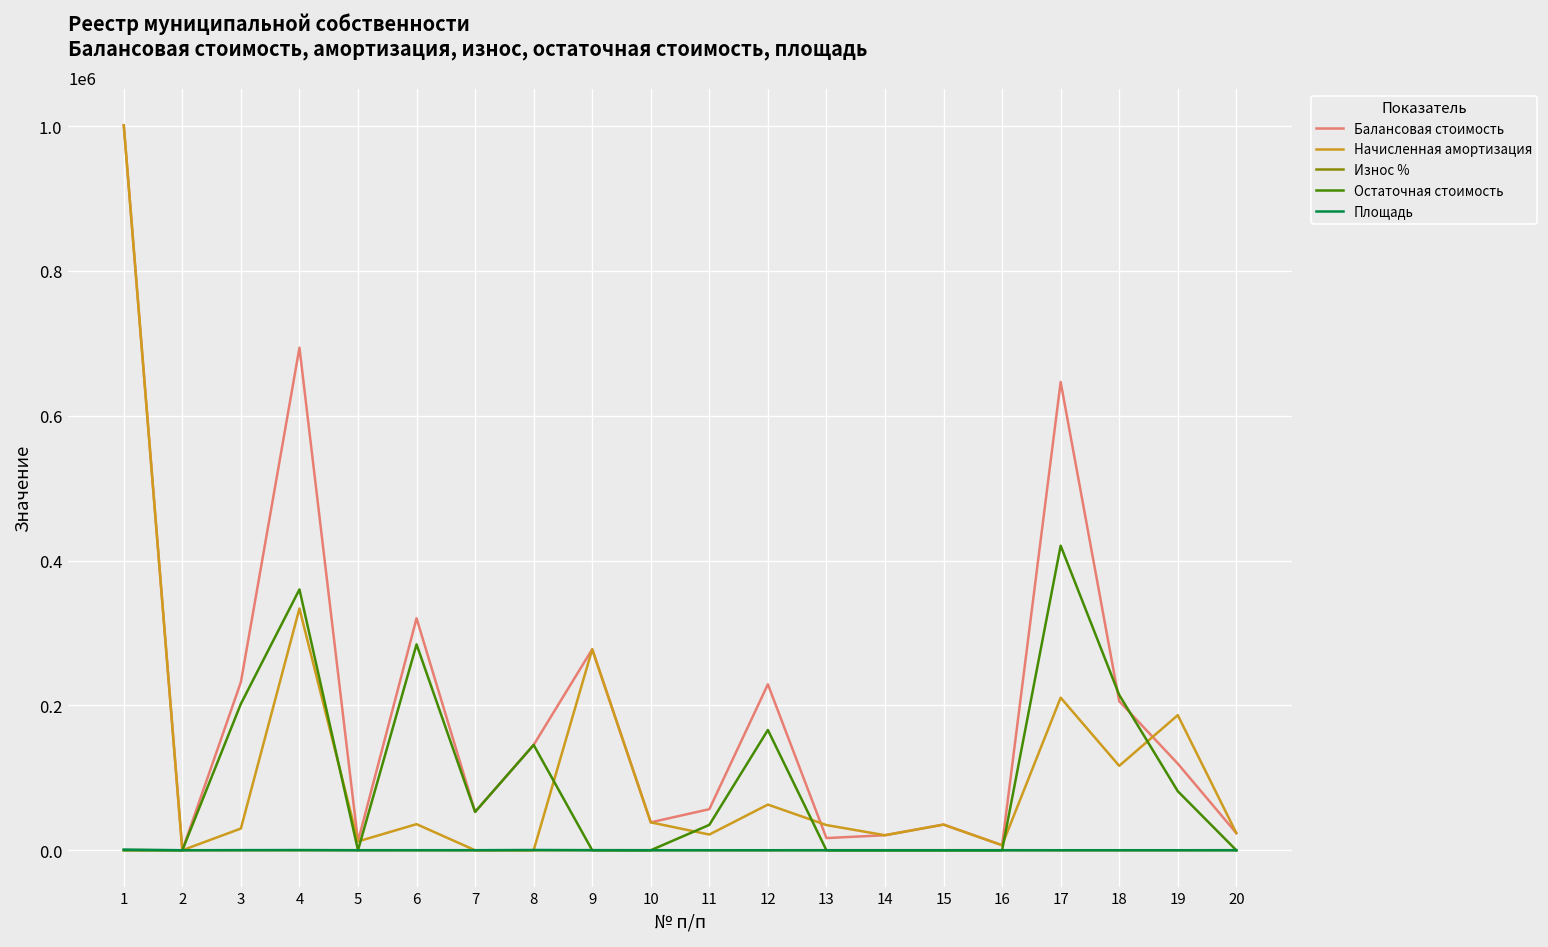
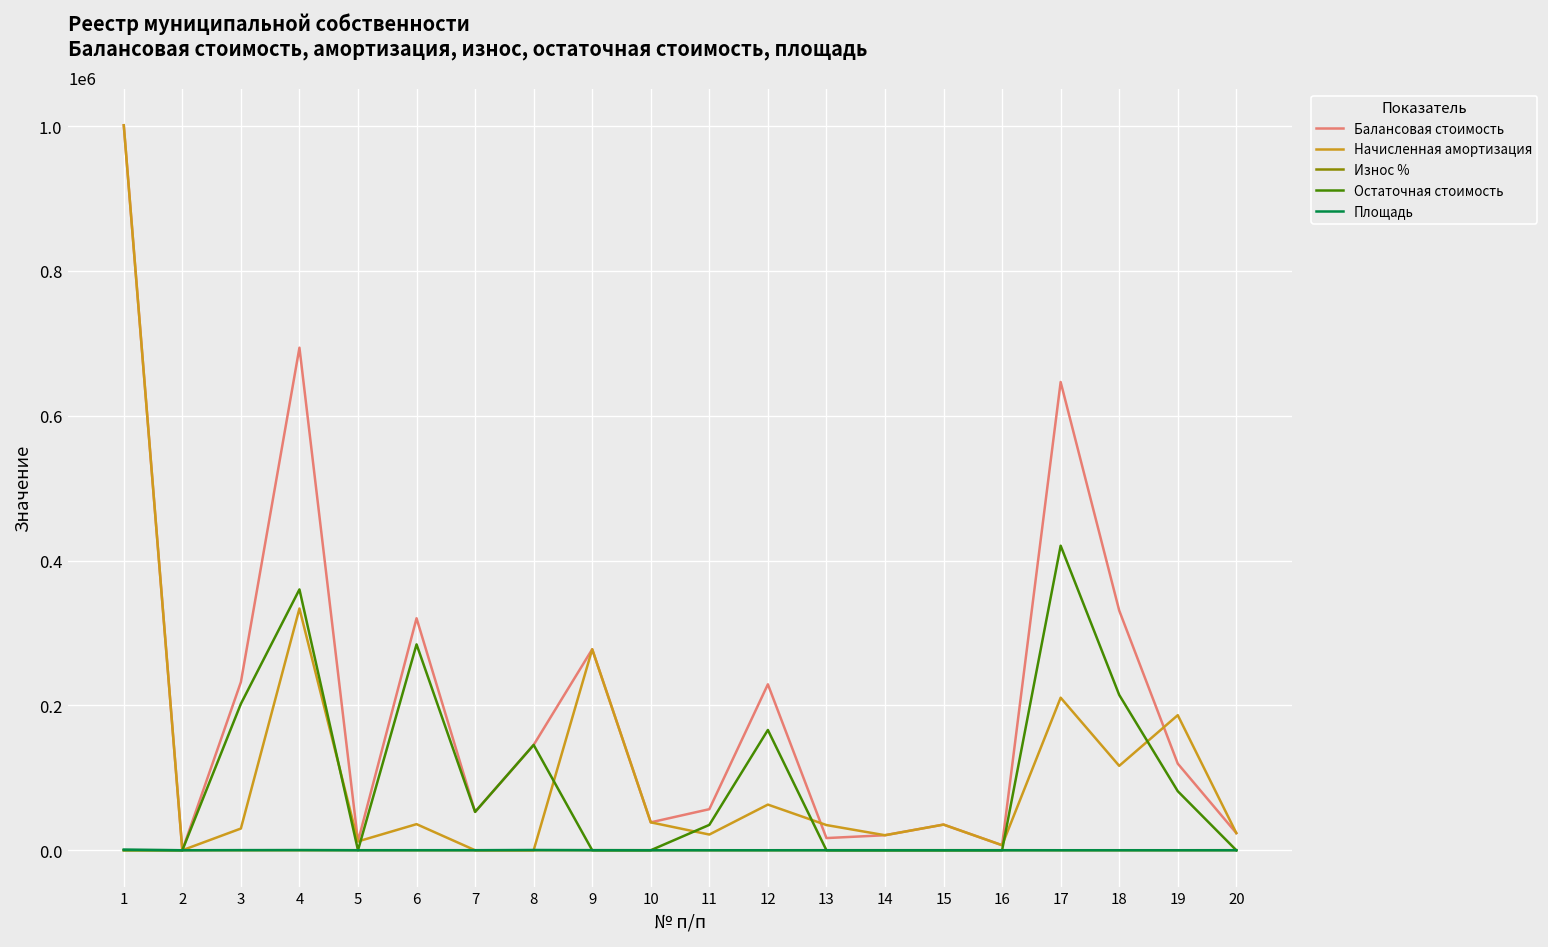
  {
    "Балансовая стоимость": {
      "3": 230000,
      "4": 690000,
      "6": 320000,
      "11": 60000,
      "12": 230000,
      "13": 20000,
      "17": 650000,
-     "18": 210000,
+     "18": 330000,
      "19": 120000
    },
    "Начисленная амортизация": {
      "3": 30000,
      "4": 330000,
      "6": 40000,
      "11": 20000,
      "12": 60000,
      "13": 30000,
      "17": 210000,
      "18": 120000,
      "19": 190000
    },
    "Площадь": {
      "3": 0,
      "4": 0,
      "6": 0,
      "11": 0,
      "12": 0,
      "17": 0,
      "18": 0,
      "19": 0
    },
    "Остаточная стоимость": {
      "3": 200000,
      "4": 360000,
      "6": 280000,
      "11": 40000,
      "12": 170000,
      "17": 420000,
      "18": 210000,
      "19": 80000
    }
  }
